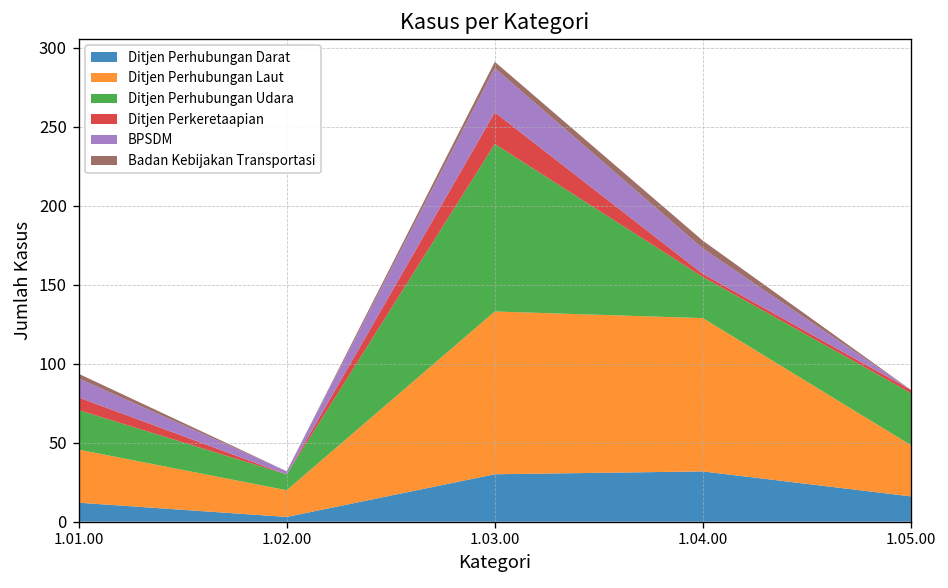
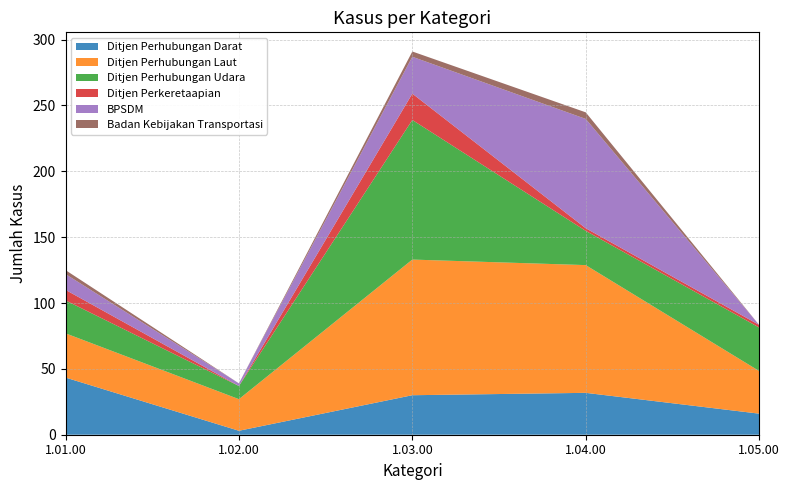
  {
    "Ditjen Perhubungan Darat": {
-     "1.01.00": 12,
+     "1.01.00": 43,
      "1.02.00": 3,
      "1.03.00": 30,
      "1.04.00": 32,
      "1.05.00": 16
    },
    "Ditjen Perhubungan Laut": {
      "1.01.00": 34,
-     "1.02.00": 17,
+     "1.02.00": 24,
      "1.03.00": 103,
      "1.04.00": 97,
      "1.05.00": 32
    },
    "Ditjen Perhubungan Udara": {
      "1.01.00": 25,
      "1.03.00": 106,
      "1.04.00": 26,
      "1.05.00": 33
    },
    "Ditjen Perkeretaapian": {
      "1.01.00": 8,
      "1.03.00": 20,
      "1.04.00": 2
    },
    "BPSDM": {
      "1.01.00": 12,
      "1.03.00": 28,
-     "1.04.00": 16
+     "1.04.00": 83
    },
    "Badan Kebijakan Transportasi": {
      "1.01.00": 3,
      "1.03.00": 4,
      "1.04.00": 5
    }
  }
